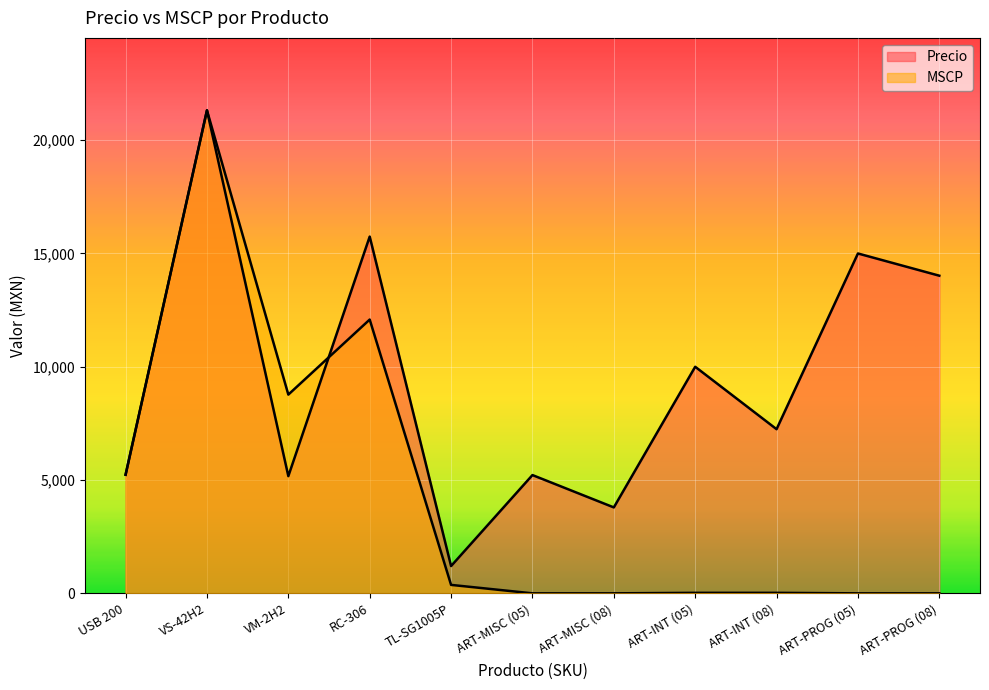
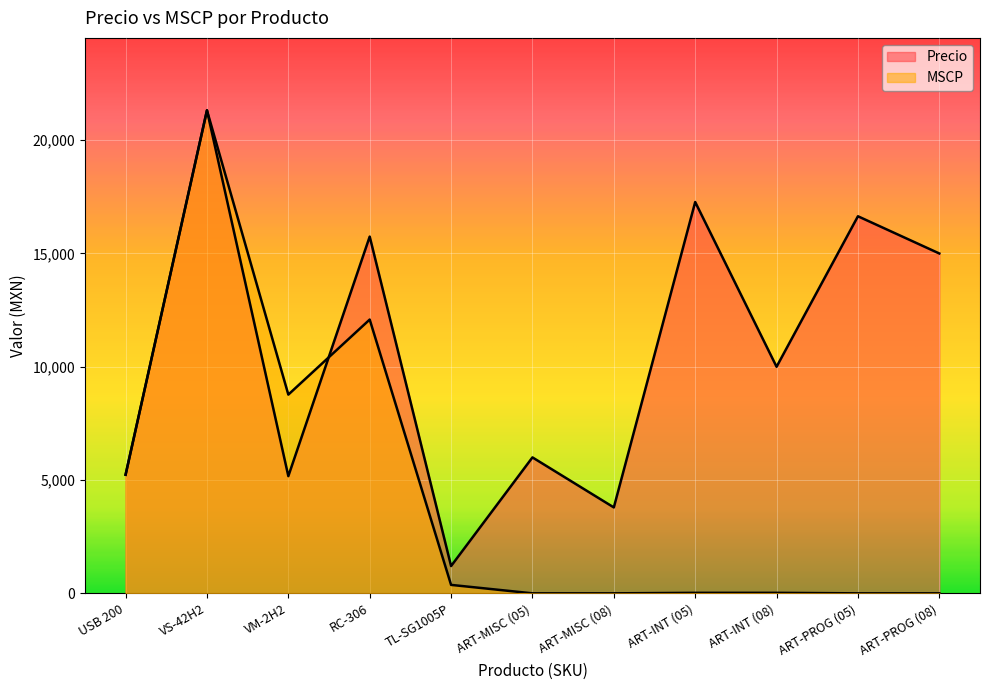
  {
    "Precio": {
      "VM-2H2": "5,200",
      "RC-306": "15,700",
      "TL-SG1005P": "1,200",
-     "ART-MISC (05)": "5,200",
+     "ART-MISC (05)": "6,000",
      "ART-MISC (08)": "3,800",
-     "ART-INT (05)": "10,000",
-     "ART-INT (08)": "7,200",
-     "ART-PROG (05)": "15,000",
-     "ART-PROG (08)": "14,000"
+     "ART-INT (05)": "17,300",
+     "ART-INT (08)": "10,000",
+     "ART-PROG (05)": "16,600",
+     "ART-PROG (08)": "15,000"
    },
    "MSCP": {
      "VM-2H2": "8,800",
      "RC-306": "12,100",
      "TL-SG1005P": "400",
      "ART-MISC (05)": "0",
      "ART-MISC (08)": "0",
      "ART-INT (05)": "0",
      "ART-INT (08)": "0",
      "ART-PROG (05)": "0",
      "ART-PROG (08)": "0"
    }
  }
